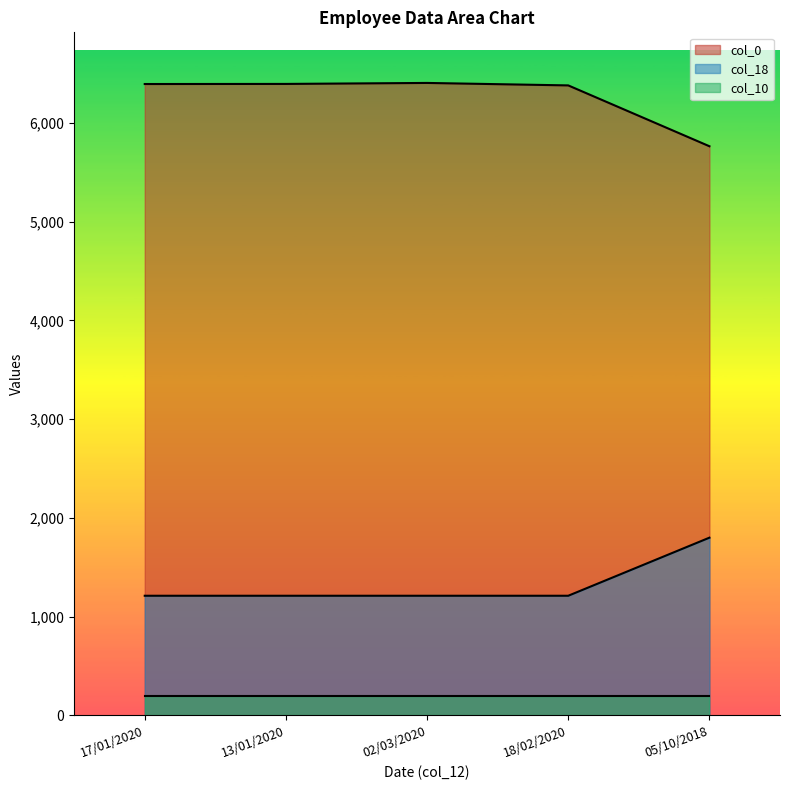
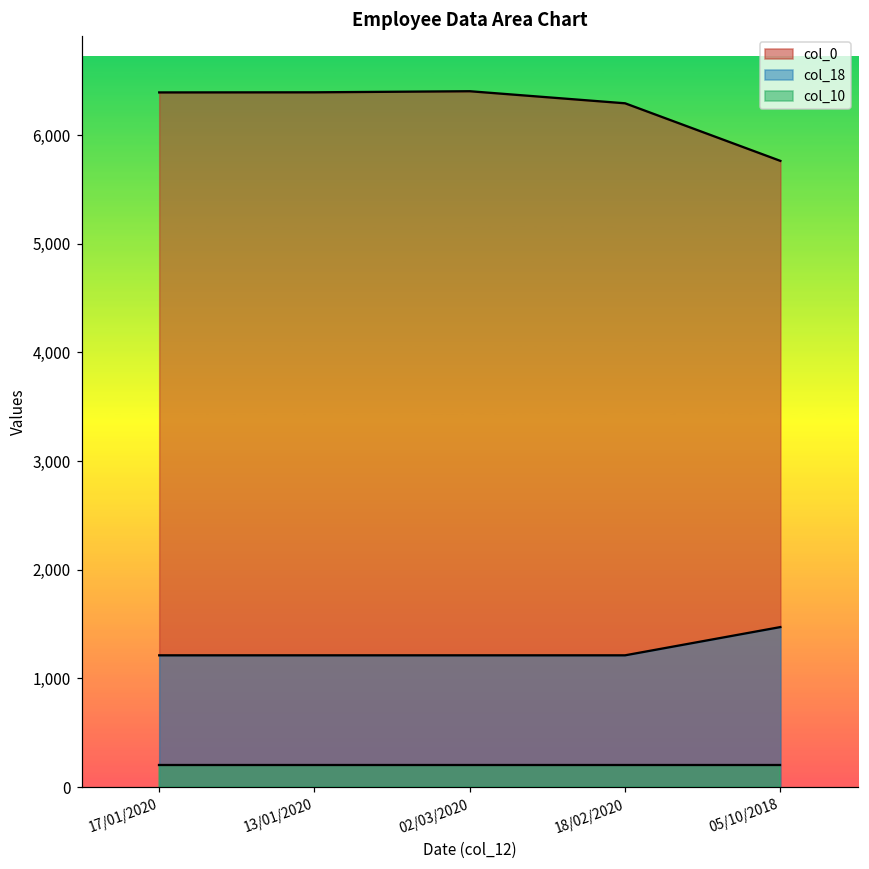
  {
    "col_0": {
      "17/01/2020": "6,400",
      "13/01/2020": "6,400",
      "02/03/2020": "6,400",
-     "18/02/2020": "6,400",
+     "18/02/2020": "6,300",
      "05/10/2018": "5,800"
    },
    "col_18": {
      "17/01/2020": "1,200",
      "13/01/2020": "1,200",
      "02/03/2020": "1,200",
      "18/02/2020": "1,200",
-     "05/10/2018": "1,800"
+     "05/10/2018": "1,500"
    },
    "col_10": {
      "17/01/2020": "200",
      "13/01/2020": "200",
      "02/03/2020": "200",
      "18/02/2020": "200",
      "05/10/2018": "200"
    }
  }
